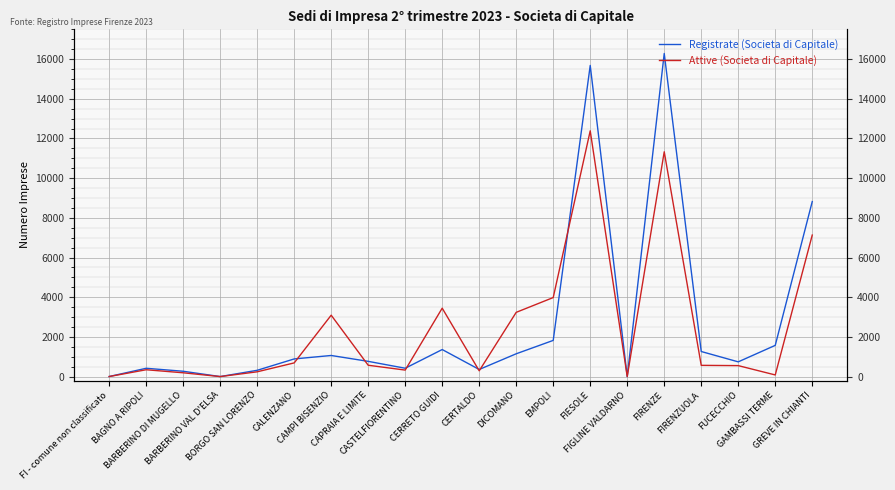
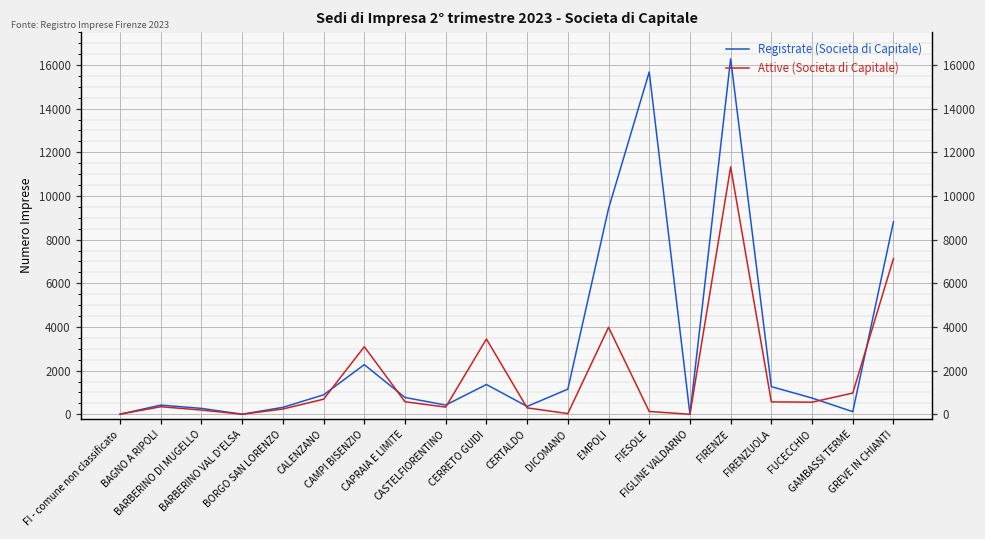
  {
    "Registrate (Societa di Capitale)": {
      "CALENZANO": 900,
-     "CAMPI BISENZIO": 1100,
+     "CAMPI BISENZIO": 2300,
      "CAPRAIA E LIMITE": 800,
      "CERRETO GUIDI": 1400,
      "DICOMANO": 1200,
-     "EMPOLI": 1800,
+     "EMPOLI": 9400,
      "FIESOLE": 15700,
      "FIRENZE": 16300,
      "FIRENZUOLA": 1300,
      "FUCECCHIO": 700,
-     "GAMBASSI TERME": 1600,
+     "GAMBASSI TERME": 100,
      "GREVE IN CHIANTI": 8800
    },
    "Attive (Societa di Capitale)": {
      "CALENZANO": 700,
      "CAMPI BISENZIO": 3100,
      "CAPRAIA E LIMITE": 600,
      "CERRETO GUIDI": 3400,
-     "DICOMANO": 3200,
+     "DICOMANO": 0,
      "EMPOLI": 4000,
-     "FIESOLE": 12400,
+     "FIESOLE": 100,
      "FIRENZE": 11300,
      "FIRENZUOLA": 600,
      "FUCECCHIO": 600,
-     "GAMBASSI TERME": 100,
+     "GAMBASSI TERME": 1000,
      "GREVE IN CHIANTI": 7100
    }
  }
